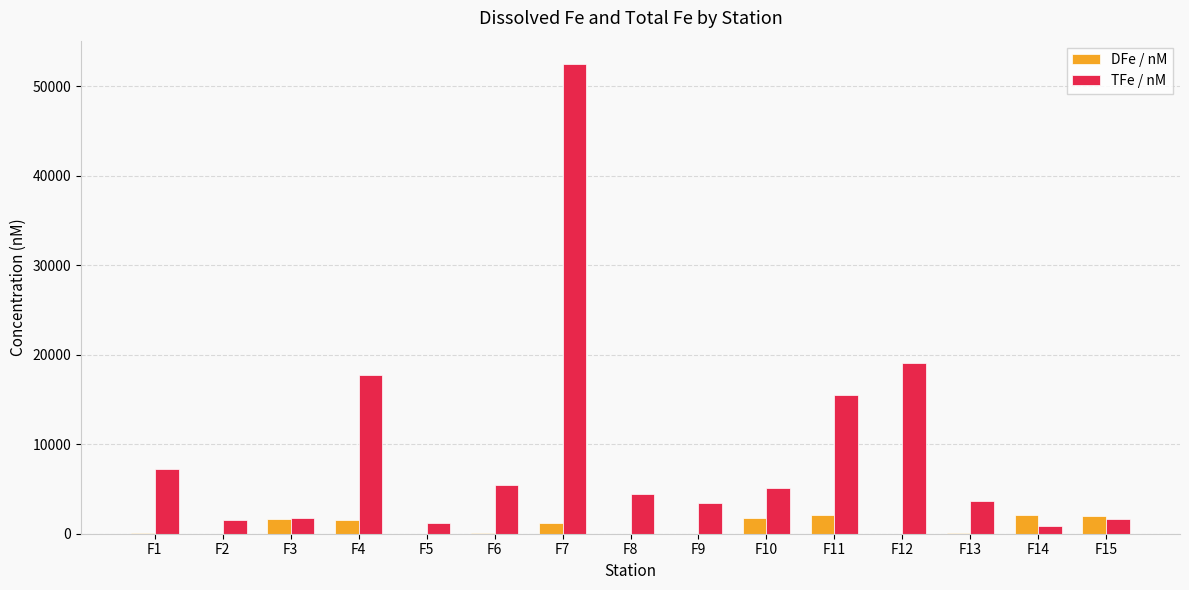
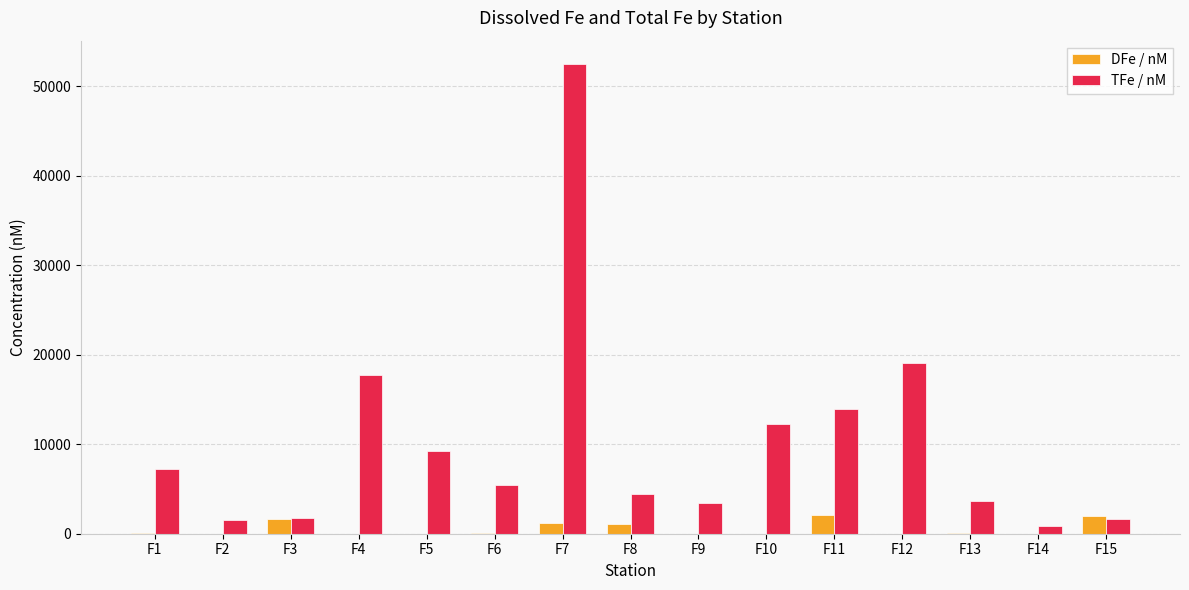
  {
    "DFe / nM": {
      "F3": 2000,
-     "F4": 2000,
+     "F4": 0,
      "F7": 1000,
-     "F8": 0,
-     "F10": 2000,
+     "F8": 1000,
+     "F10": 0,
      "F11": 2000,
-     "F14": 2000,
+     "F14": 0,
      "F15": 2000
    },
    "TFe / nM": {
      "F1": 7000,
      "F2": 2000,
      "F3": 2000,
      "F4": 18000,
-     "F5": 1000,
+     "F5": 9000,
      "F6": 5000,
      "F7": 52000,
      "F8": 4000,
      "F9": 3000,
-     "F10": 5000,
-     "F11": 16000,
+     "F10": 12000,
+     "F11": 14000,
      "F12": 19000,
      "F13": 4000,
      "F14": 1000,
      "F15": 2000
    }
  }
